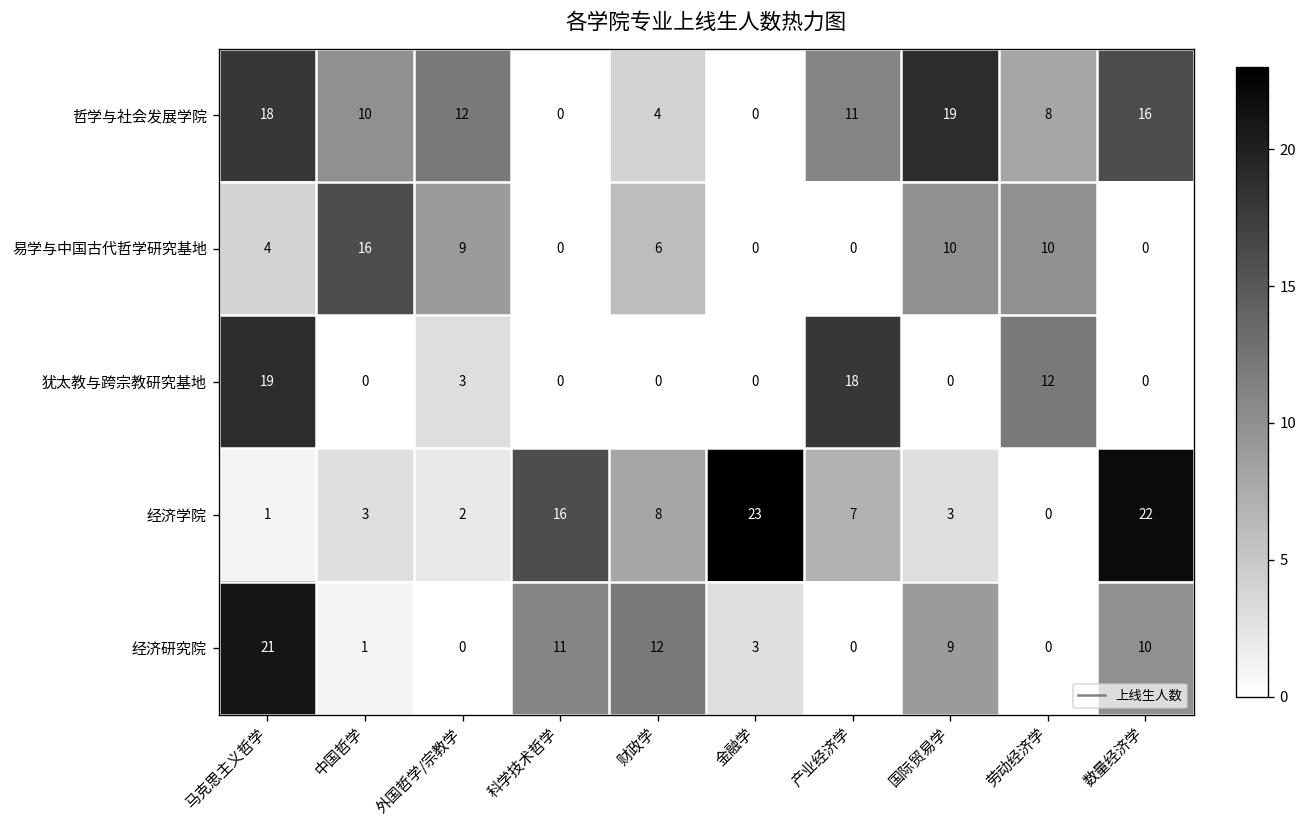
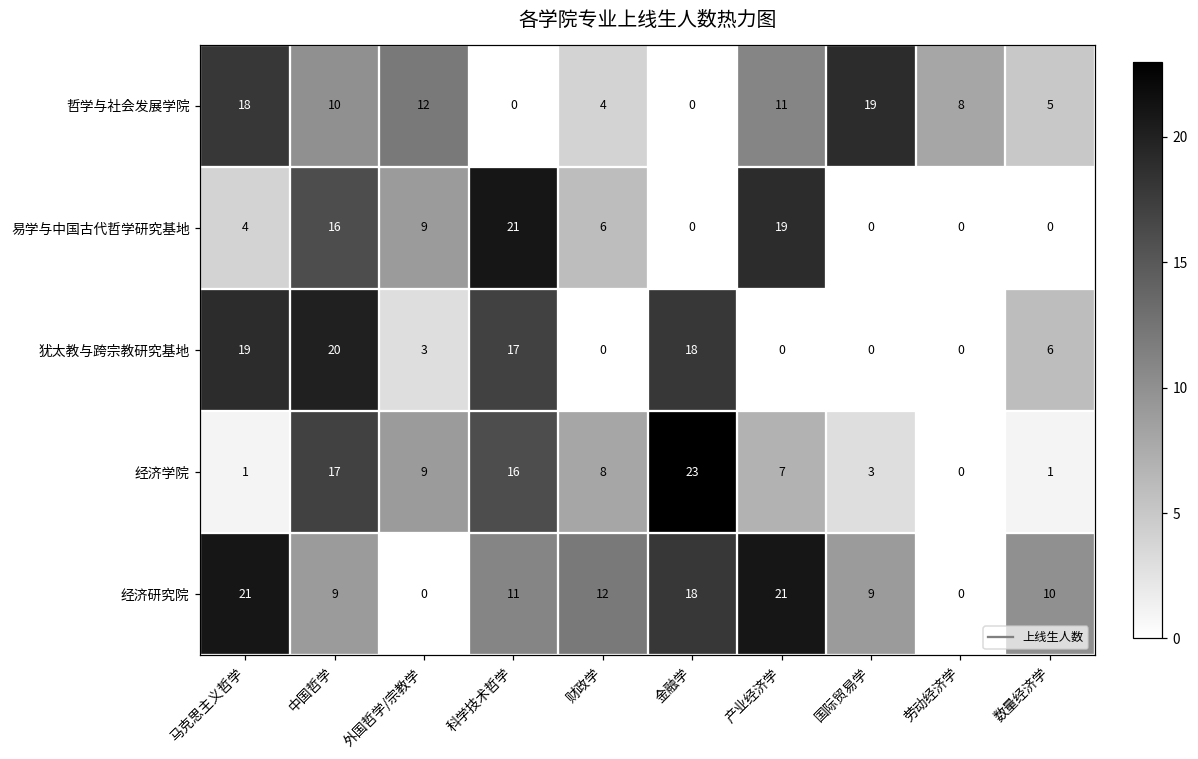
  {
    "哲学与社会发展学院": {
      "马克思主义哲学": 18,
      "中国哲学": 10,
      "外国哲学/宗教学": 12,
      "科学技术哲学": 0,
      "财政学": 4,
      "金融学": 0,
      "产业经济学": 11,
      "国际贸易学": 19,
      "劳动经济学": 8,
-     "数量经济学": 16
+     "数量经济学": 5
    },
    "易学与中国古代哲学研究基地": {
      "马克思主义哲学": 4,
      "中国哲学": 16,
      "外国哲学/宗教学": 9,
-     "科学技术哲学": 0,
+     "科学技术哲学": 21,
      "财政学": 6,
      "金融学": 0,
-     "产业经济学": 0,
-     "国际贸易学": 10,
-     "劳动经济学": 10,
+     "产业经济学": 19,
+     "国际贸易学": 0,
+     "劳动经济学": 0,
      "数量经济学": 0
    },
    "犹太教与跨宗教研究基地": {
      "马克思主义哲学": 19,
-     "中国哲学": 0,
+     "中国哲学": 20,
      "外国哲学/宗教学": 3,
-     "科学技术哲学": 0,
+     "科学技术哲学": 17,
      "财政学": 0,
-     "金融学": 0,
-     "产业经济学": 18,
+     "金融学": 18,
+     "产业经济学": 0,
      "国际贸易学": 0,
-     "劳动经济学": 12,
-     "数量经济学": 0
+     "劳动经济学": 0,
+     "数量经济学": 6
    },
    "经济学院": {
      "马克思主义哲学": 1,
-     "中国哲学": 3,
-     "外国哲学/宗教学": 2,
+     "中国哲学": 17,
+     "外国哲学/宗教学": 9,
      "科学技术哲学": 16,
      "财政学": 8,
      "金融学": 23,
      "产业经济学": 7,
      "国际贸易学": 3,
      "劳动经济学": 0,
-     "数量经济学": 22
+     "数量经济学": 1
    },
    "经济研究院": {
      "马克思主义哲学": 21,
-     "中国哲学": 1,
+     "中国哲学": 9,
      "外国哲学/宗教学": 0,
      "科学技术哲学": 11,
      "财政学": 12,
-     "金融学": 3,
-     "产业经济学": 0,
+     "金融学": 18,
+     "产业经济学": 21,
      "国际贸易学": 9,
      "劳动经济学": 0,
      "数量经济学": 10
    }
  }
